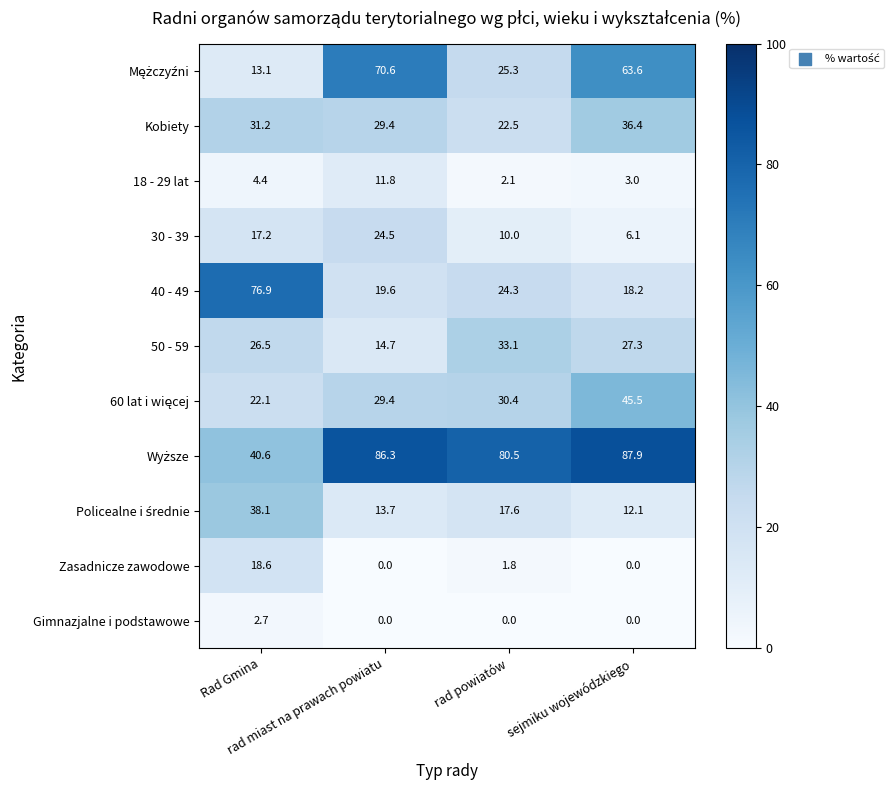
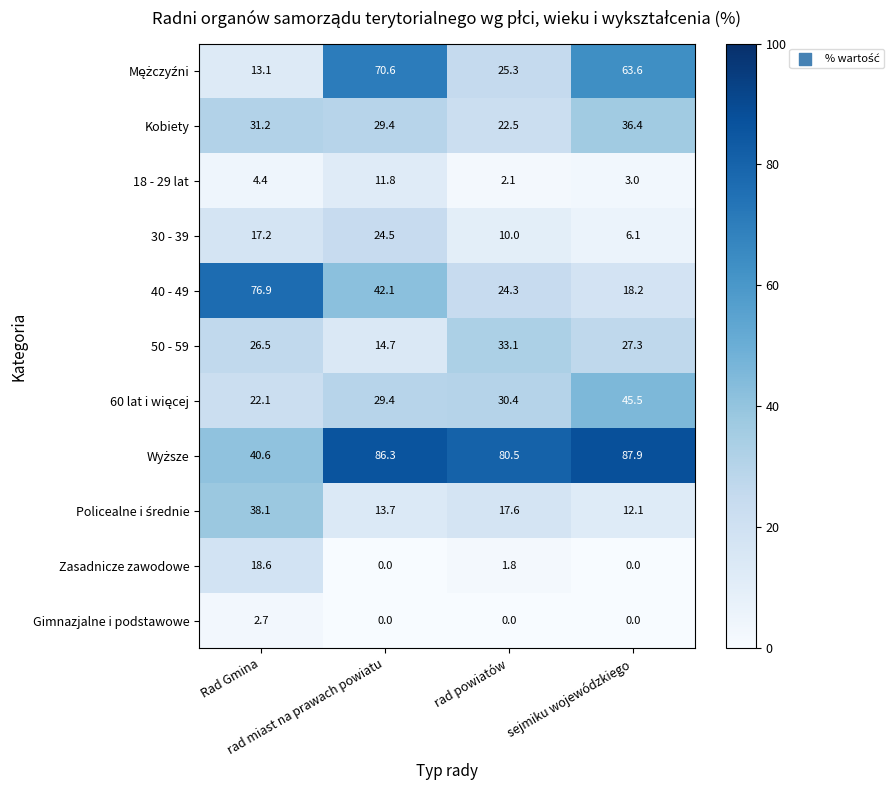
  {
    "Mężczyźni": {
      "Rad Gmina": 13.1,
      "rad miast na prawach powiatu": 70.6,
      "rad powiatów": 25.3,
      "sejmiku wojewódzkiego": 63.6
    },
    "Kobiety": {
      "Rad Gmina": 31.2,
      "rad miast na prawach powiatu": 29.4,
      "rad powiatów": 22.5,
      "sejmiku wojewódzkiego": 36.4
    },
    "18 - 29 lat": {
      "Rad Gmina": 4.4,
      "rad miast na prawach powiatu": 11.8,
      "rad powiatów": 2.1,
      "sejmiku wojewódzkiego": 3.0
    },
    "30 - 39": {
      "Rad Gmina": 17.2,
      "rad miast na prawach powiatu": 24.5,
      "rad powiatów": 10.0,
      "sejmiku wojewódzkiego": 6.1
    },
    "40 - 49": {
      "Rad Gmina": 76.9,
-     "rad miast na prawach powiatu": 19.6,
+     "rad miast na prawach powiatu": 42.1,
      "rad powiatów": 24.3,
      "sejmiku wojewódzkiego": 18.2
    },
    "50 - 59": {
      "Rad Gmina": 26.5,
      "rad miast na prawach powiatu": 14.7,
      "rad powiatów": 33.1,
      "sejmiku wojewódzkiego": 27.3
    },
    "60 lat i więcej": {
      "Rad Gmina": 22.1,
      "rad miast na prawach powiatu": 29.4,
      "rad powiatów": 30.4,
      "sejmiku wojewódzkiego": 45.5
    },
    "Wyższe": {
      "Rad Gmina": 40.6,
      "rad miast na prawach powiatu": 86.3,
      "rad powiatów": 80.5,
      "sejmiku wojewódzkiego": 87.9
    },
    "Policealne i średnie": {
      "Rad Gmina": 38.1,
      "rad miast na prawach powiatu": 13.7,
      "rad powiatów": 17.6,
      "sejmiku wojewódzkiego": 12.1
    },
    "Zasadnicze zawodowe": {
      "Rad Gmina": 18.6,
      "rad miast na prawach powiatu": 0.0,
      "rad powiatów": 1.8,
      "sejmiku wojewódzkiego": 0.0
    },
    "Gimnazjalne i podstawowe": {
      "Rad Gmina": 2.7,
      "rad miast na prawach powiatu": 0.0,
      "rad powiatów": 0.0,
      "sejmiku wojewódzkiego": 0.0
    }
  }
